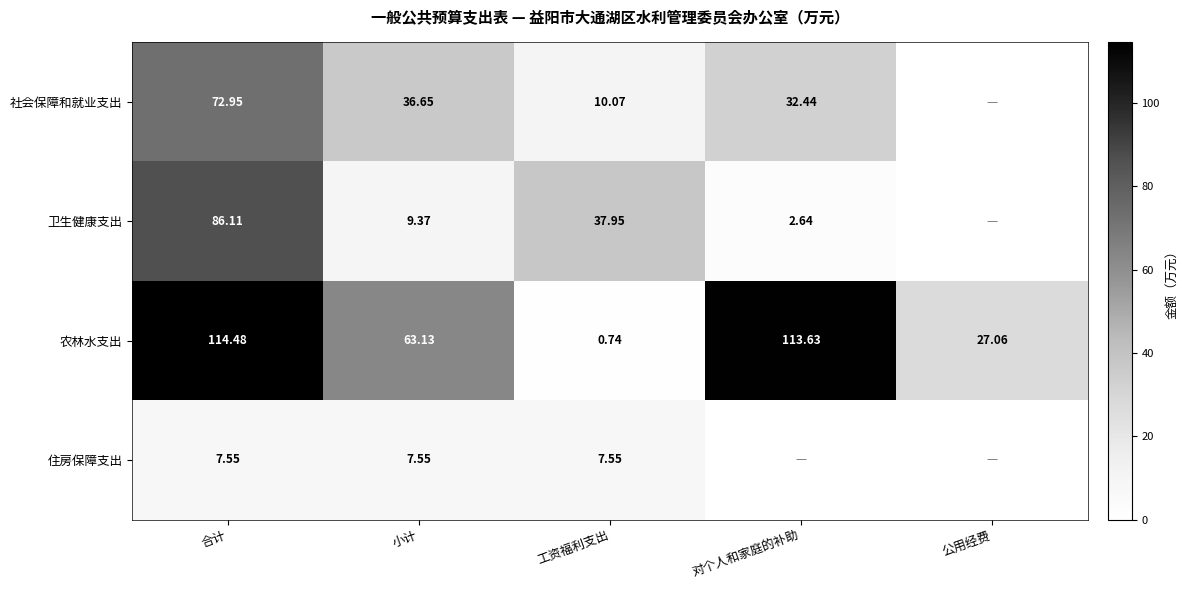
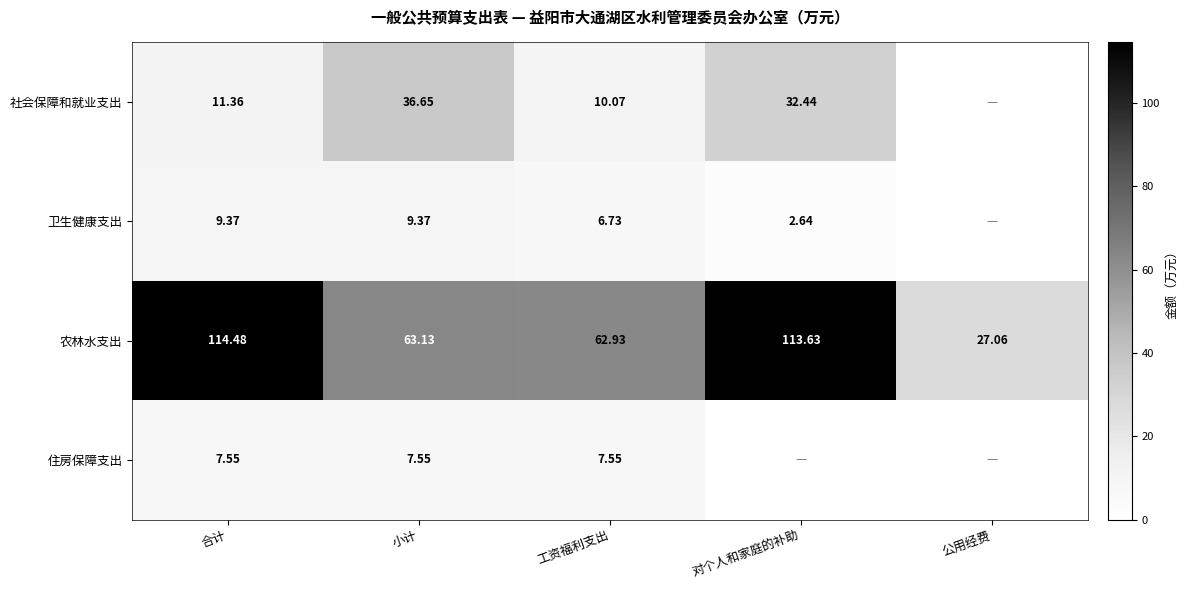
  {
    "社会保障和就业支出": {
-     "合计": 72.95,
+     "合计": 11.36,
      "小计": 36.65,
      "工资福利支出": 10.07,
      "对个人和家庭的补助": 32.44
    },
    "卫生健康支出": {
-     "合计": 86.11,
+     "合计": 9.37,
      "小计": 9.37,
-     "工资福利支出": 37.95,
+     "工资福利支出": 6.73,
      "对个人和家庭的补助": 2.64
    },
    "农林水支出": {
      "合计": 114.48,
      "小计": 63.13,
-     "工资福利支出": 0.74,
+     "工资福利支出": 62.93,
      "对个人和家庭的补助": 113.63,
      "公用经费": 27.06
    },
    "住房保障支出": {
      "合计": 7.55,
      "小计": 7.55,
      "工资福利支出": 7.55
    }
  }
